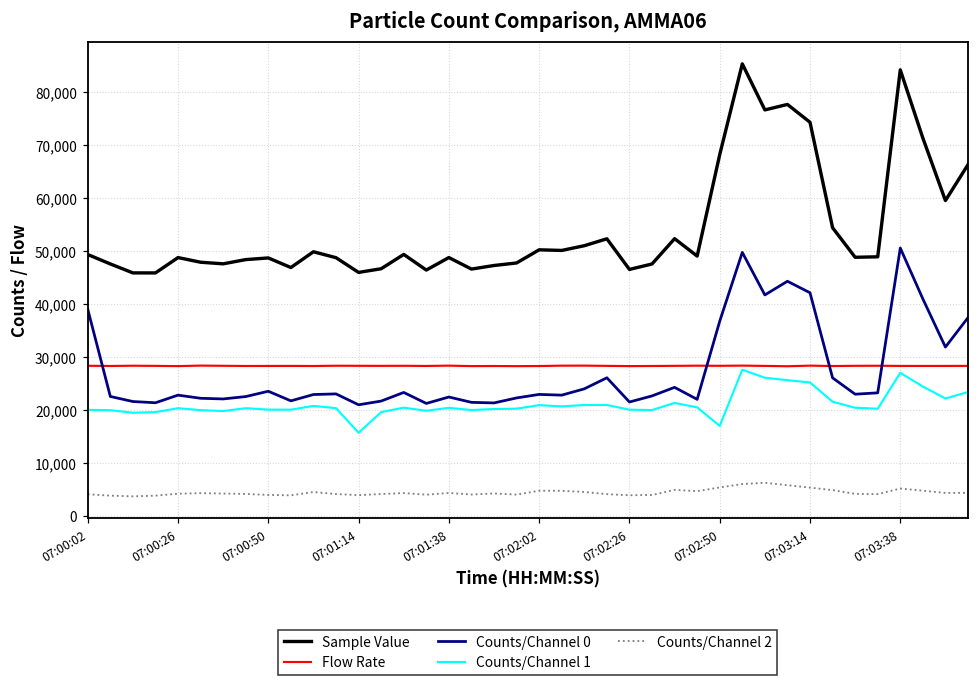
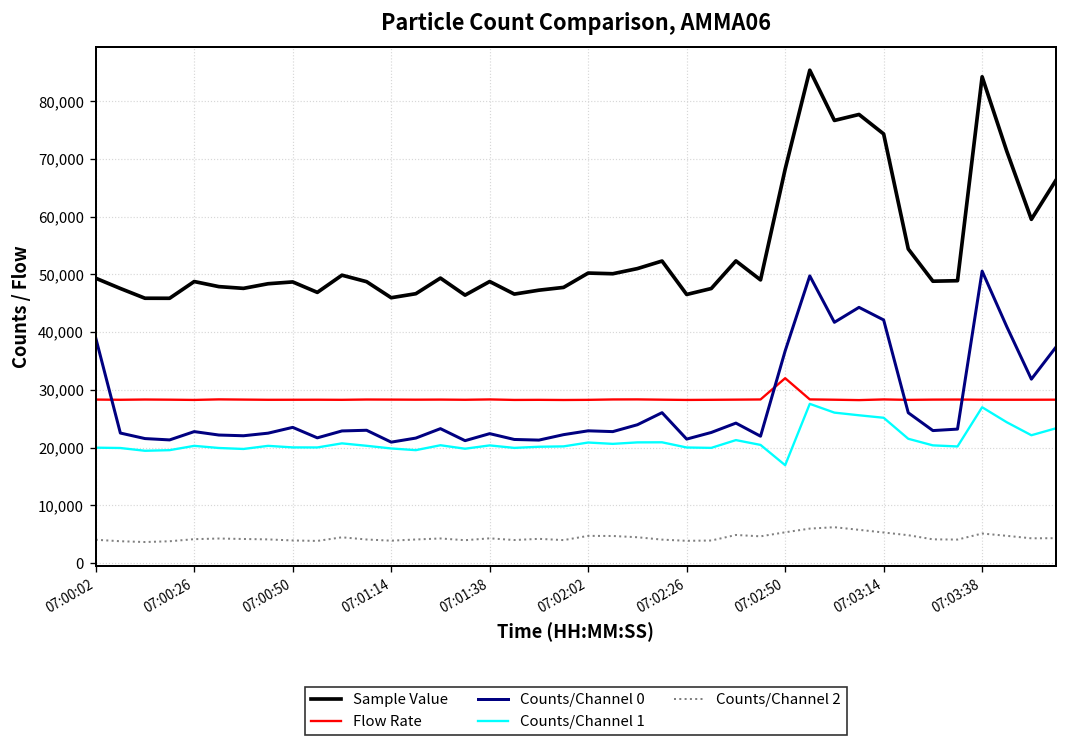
  {
    "Sample Value": {
      "07:00:02": "49,000",
      "07:00:26": "49,000",
      "07:00:50": "49,000",
      "07:01:14": "46,000",
      "07:01:38": "49,000",
      "07:02:02": "50,000",
      "07:02:26": "47,000",
      "07:02:50": "68,000",
      "07:03:14": "74,000",
      "07:03:38": "84,000"
    },
    "Flow Rate": {
      "07:00:02": "28,000",
      "07:00:26": "28,000",
      "07:00:50": "28,000",
      "07:01:14": "28,000",
      "07:01:38": "28,000",
      "07:02:02": "28,000",
      "07:02:26": "28,000",
-     "07:02:50": "28,000",
+     "07:02:50": "32,000",
      "07:03:14": "28,000",
      "07:03:38": "28,000"
    },
    "Counts/Channel 0": {
      "07:00:02": "39,000",
      "07:00:26": "23,000",
      "07:00:50": "24,000",
      "07:01:14": "21,000",
      "07:01:38": "22,000",
      "07:02:02": "23,000",
      "07:02:26": "21,000",
      "07:02:50": "37,000",
      "07:03:14": "42,000",
      "07:03:38": "51,000"
    },
    "Counts/Channel 1": {
      "07:00:02": "20,000",
      "07:00:26": "20,000",
      "07:00:50": "20,000",
-     "07:01:14": "16,000",
+     "07:01:14": "20,000",
      "07:01:38": "20,000",
      "07:02:02": "21,000",
      "07:02:26": "20,000",
      "07:02:50": "17,000",
      "07:03:14": "25,000",
      "07:03:38": "27,000"
    },
    "Counts/Channel 2": {
      "07:00:02": "4,000",
      "07:00:26": "4,000",
      "07:00:50": "4,000",
      "07:01:14": "4,000",
      "07:01:38": "4,000",
      "07:02:02": "5,000",
      "07:02:26": "4,000",
      "07:02:50": "5,000",
      "07:03:14": "5,000",
      "07:03:38": "5,000"
    }
  }
